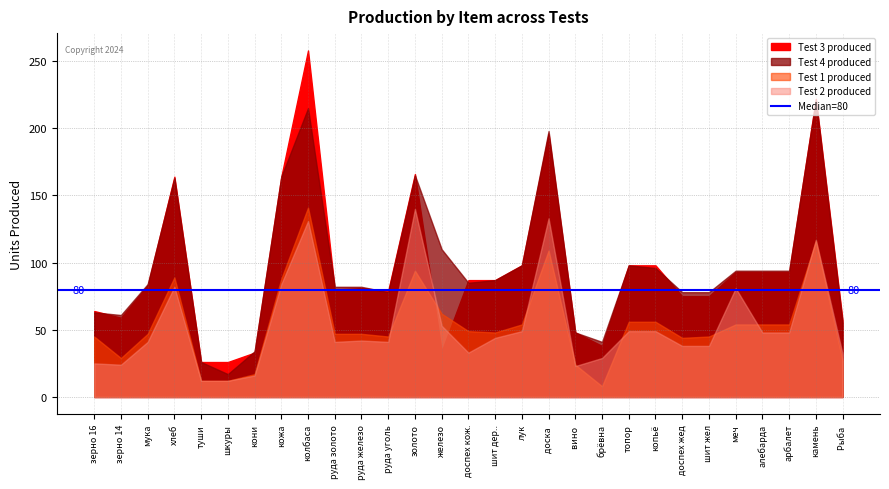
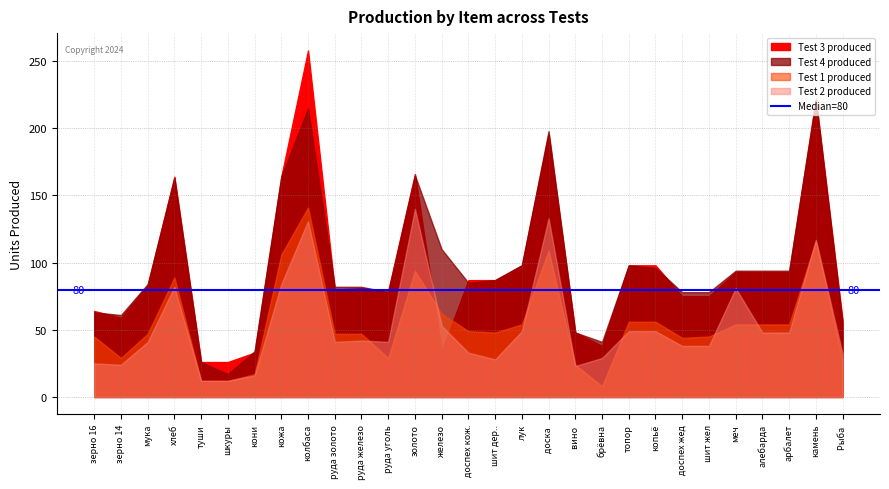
  {
    "Test 3 produced": {
      "зерно 14": 59,
      "шкуры": 26,
      "колбаса": 258,
      "руда золото": 80,
      "железо": 34,
      "доспех кож.": 87,
      "доска": 196,
      "брёвна": 38,
      "копьё": 98,
      "доспех жед": 75,
      "шит жел": 75,
      "Рыба": 57
    },
    "Test 4 produced": {
      "зерно 14": 61,
      "шкуры": 17,
      "колбаса": 215,
      "руда золото": 82,
      "железо": 110,
      "доспех кож.": 85,
      "доска": 198,
      "брёвна": 41,
      "копьё": 96,
      "доспех жед": 78,
      "шит жел": 78,
      "Рыба": 55
    },
    "Test 1 produced": {
      "зерно 16": 45,
      "зерно 14": 29,
      "мука": 47,
      "хлеб": 89,
-     "кожа": 88,
+     "кожа": 106,
      "колбаса": 141,
      "руда золото": 47,
      "руда железо": 47,
-     "руда уголь": 45,
+     "руда уголь": 29,
      "золото": 94,
      "железо": 62,
      "доспех кож.": 49,
      "шит дер..": 48,
      "лук": 54,
      "доска": 109,
      "брёвна": 8,
      "топор": 56,
      "копьё": 56,
      "доспех жед": 44,
      "шит жел": 45,
      "меч": 54,
      "алебарда": 54,
      "арбалет": 54,
      "Рыба": 27
    },
    "Test 2 produced": {
      "зерно 16": 25,
      "зерно 14": 24,
      "мука": 41,
      "хлеб": 82,
      "кожа": 84,
      "колбаса": 131,
      "руда золото": 41,
      "руда железо": 42,
      "руда уголь": 41,
      "золото": 140,
      "железо": 53,
      "доспех кож.": 33,
-     "шит дер..": 44,
+     "шит дер..": 28,
      "лук": 49,
      "доска": 133,
      "брёвна": 29,
      "топор": 49,
      "копьё": 49,
      "доспех жед": 38,
      "шит жел": 38,
      "меч": 81,
      "алебарда": 48,
      "арбалет": 48,
      "Рыба": 32
    }
  }
